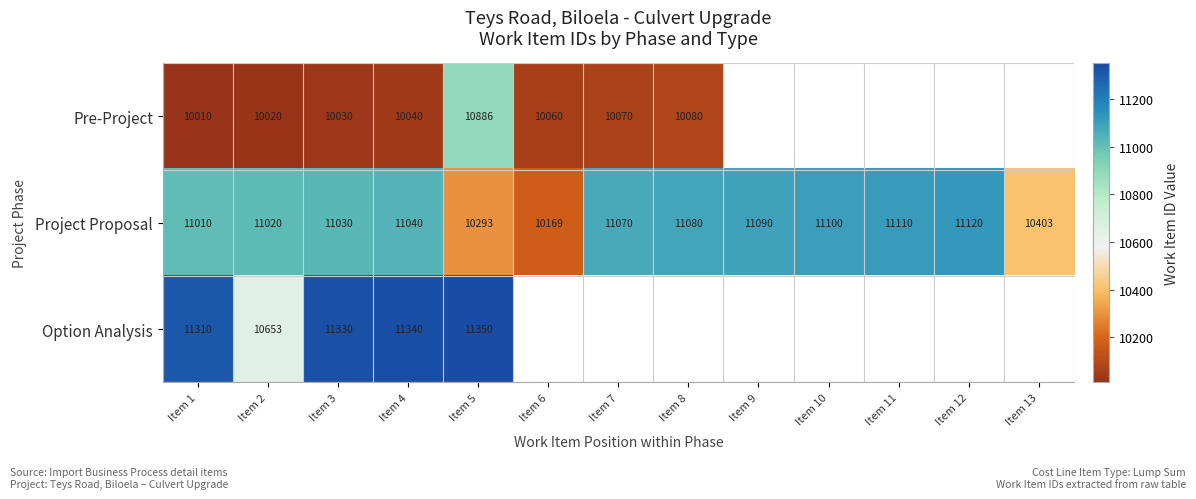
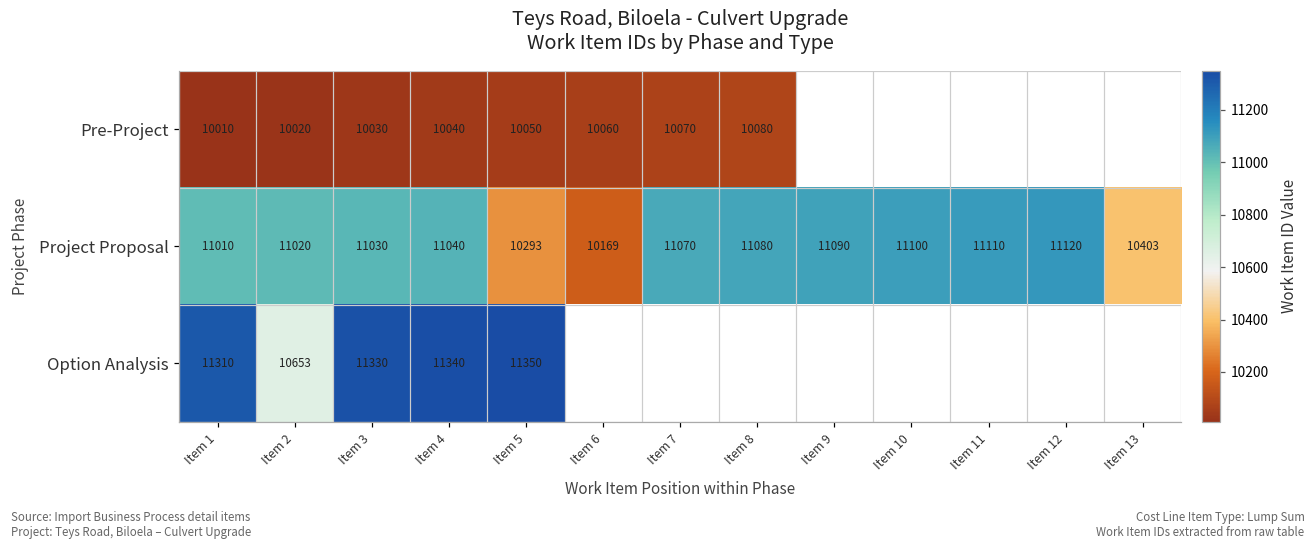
  {
    "Pre-Project": {
      "Item 1": 10010,
      "Item 2": 10020,
      "Item 3": 10030,
      "Item 4": 10040,
-     "Item 5": 10886,
+     "Item 5": 10050,
      "Item 6": 10060,
      "Item 7": 10070,
      "Item 8": 10080
    },
    "Project Proposal": {
      "Item 1": 11010,
      "Item 2": 11020,
      "Item 3": 11030,
      "Item 4": 11040,
      "Item 5": 10293,
      "Item 6": 10169,
      "Item 7": 11070,
      "Item 8": 11080,
      "Item 9": 11090,
      "Item 10": 11100,
      "Item 11": 11110,
      "Item 12": 11120,
      "Item 13": 10403
    },
    "Option Analysis": {
      "Item 1": 11310,
      "Item 2": 10653,
      "Item 3": 11330,
      "Item 4": 11340,
      "Item 5": 11350
    }
  }
